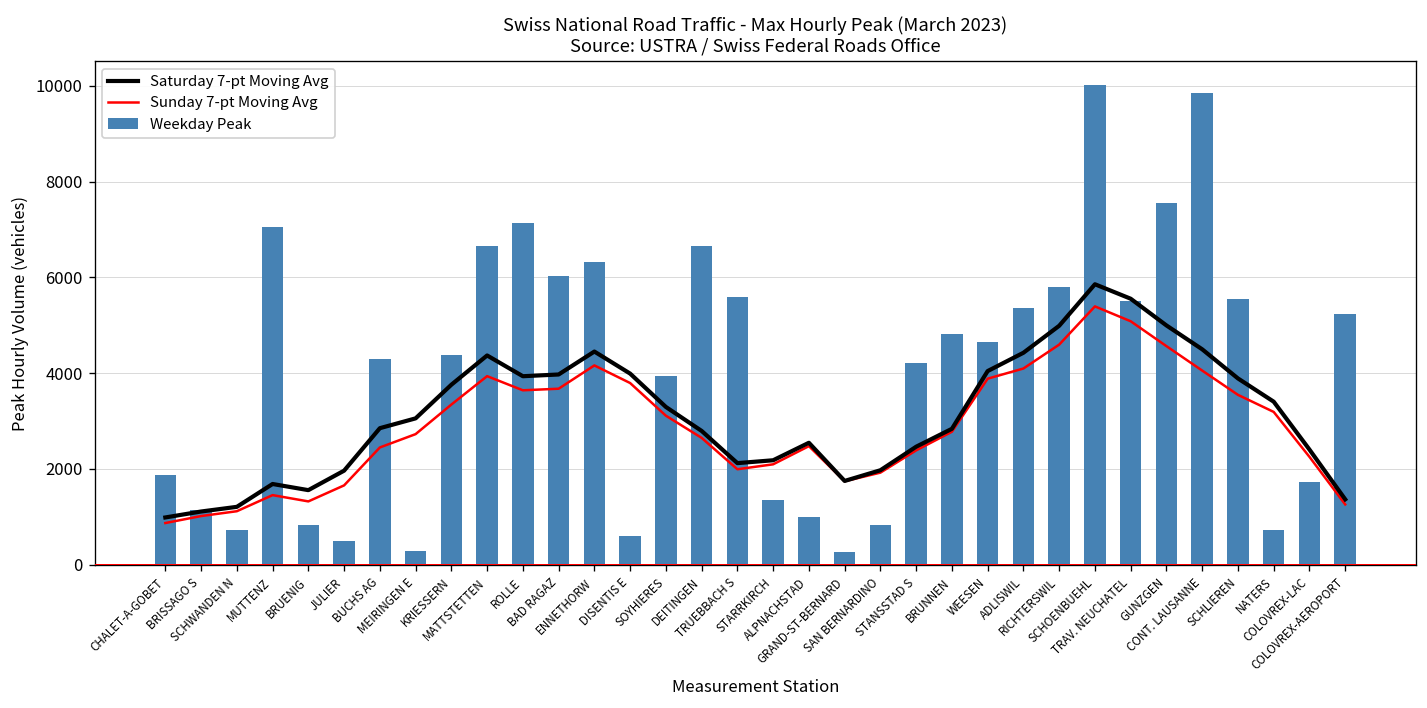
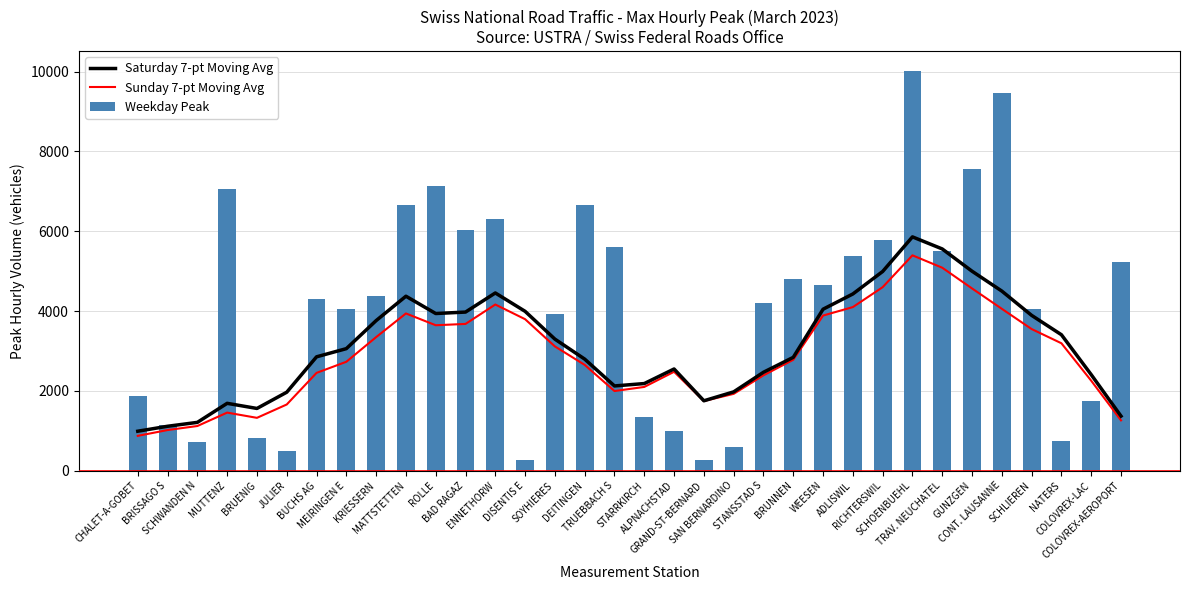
  {
    "Saturday 7-pt Moving Avg": {
      "CHALET-A-GOBET": 1000,
      "BRISSAGO S": 1100,
      "SCHWANDEN N": 1200,
      "MUTTENZ": 1700,
      "BRUENIG": 1600,
      "JULIER": 2000,
      "BUCHS AG": 2900,
      "MEIRINGEN E": 3100,
      "KRIESSERN": 3800,
      "MATTSTETTEN": 4400,
      "ROLLE": 3900,
      "BAD RAGAZ": 4000,
      "ENNETHORW": 4500,
      "DISENTIS E": 4000,
      "SOYHIERES": 3300,
      "DEITINGEN": 2800,
      "TRUEBBACH S": 2100,
      "STARRKIRCH": 2200,
      "ALPNACHSTAD": 2500,
      "STANSSTAD S": 2500,
      "WEESEN": 4000,
      "ADLISWIL": 4400,
      "RICHTERSWIL": 5000,
      "SCHOENBUEHL": 5900,
      "TRAV. NEUCHATEL": 5600,
      "GUNZGEN": 5000,
      "CONT. LAUSANNE": 4500,
      "SCHLIEREN": 3900,
      "NATERS": 3400,
      "COLOVREX-LAC": 2400,
      "COLOVREX-AEROPORT": 1400
    },
    "Weekday Peak": {
      "CHALET-A-GOBET": 1900,
      "BRISSAGO S": 1100,
      "SCHWANDEN N": 700,
      "MUTTENZ": 7100,
      "BRUENIG": 800,
      "JULIER": 500,
      "BUCHS AG": 4300,
-     "MEIRINGEN E": 300,
+     "MEIRINGEN E": 4000,
      "KRIESSERN": 4400,
      "MATTSTETTEN": 6700,
      "ROLLE": 7100,
      "BAD RAGAZ": 6000,
      "ENNETHORW": 6300,
-     "DISENTIS E": 600,
+     "DISENTIS E": 300,
      "SOYHIERES": 3900,
      "DEITINGEN": 6700,
      "TRUEBBACH S": 5600,
      "STARRKIRCH": 1300,
      "ALPNACHSTAD": 1000,
      "GRAND-ST-BERNARD": 300,
-     "SAN BERNARDINO": 800,
+     "SAN BERNARDINO": 600,
      "STANSSTAD S": 4200,
      "BRUNNEN": 4800,
      "WEESEN": 4600,
      "ADLISWIL": 5400,
      "RICHTERSWIL": 5800,
      "SCHOENBUEHL": 10000,
      "TRAV. NEUCHATEL": 5500,
      "GUNZGEN": 7600,
-     "CONT. LAUSANNE": 9900,
-     "SCHLIEREN": 5600,
+     "CONT. LAUSANNE": 9500,
+     "SCHLIEREN": 4100,
      "NATERS": 700,
      "COLOVREX-LAC": 1700,
      "COLOVREX-AEROPORT": 5200
    },
    "Sunday 7-pt Moving Avg": {
      "CHALET-A-GOBET": 900,
      "BRISSAGO S": 1000,
      "SCHWANDEN N": 1100,
      "MUTTENZ": 1500,
      "BRUENIG": 1300,
      "JULIER": 1700,
      "BUCHS AG": 2400,
      "MEIRINGEN E": 2700,
      "KRIESSERN": 3300,
      "MATTSTETTEN": 3900,
      "ROLLE": 3600,
      "BAD RAGAZ": 3700,
      "ENNETHORW": 4200,
      "DISENTIS E": 3800,
      "SOYHIERES": 3100,
      "DEITINGEN": 2600,
      "TRUEBBACH S": 2000,
      "STARRKIRCH": 2100,
      "ALPNACHSTAD": 2500,
      "STANSSTAD S": 2400,
      "WEESEN": 3900,
      "ADLISWIL": 4100,
      "RICHTERSWIL": 4600,
      "SCHOENBUEHL": 5400,
      "TRAV. NEUCHATEL": 5100,
      "GUNZGEN": 4600,
      "CONT. LAUSANNE": 4100,
      "SCHLIEREN": 3500,
      "NATERS": 3200,
      "COLOVREX-LAC": 2300,
      "COLOVREX-AEROPORT": 1300
    }
  }
